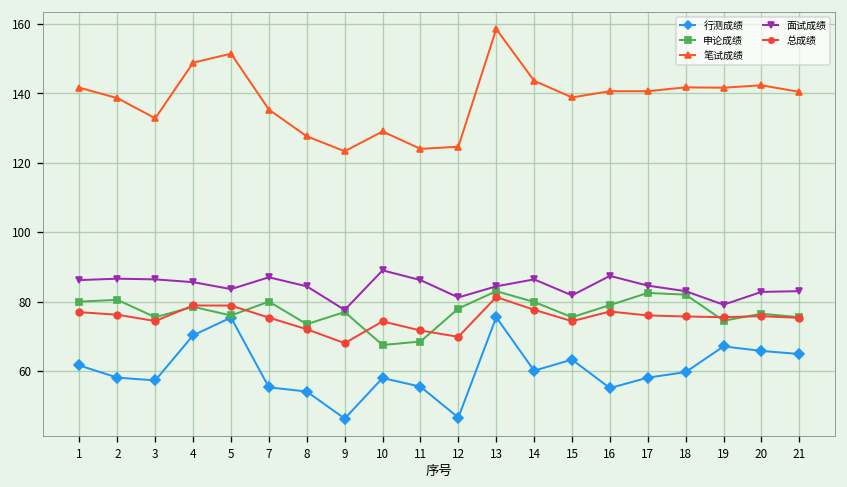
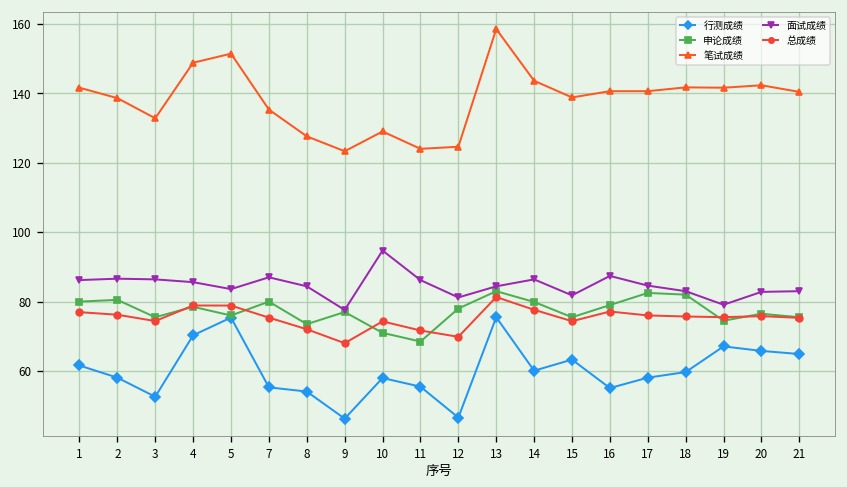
  {
    "行测成绩": {
      "1": 62,
      "2": 58,
-     "3": 57,
+     "3": 53,
      "4": 70,
      "7": 55,
      "8": 54,
      "9": 46,
      "10": 58,
      "11": 56,
      "12": 47,
      "13": 76,
      "14": 60,
      "15": 63,
      "16": 55,
      "17": 58,
      "18": 60,
      "19": 67,
      "20": 66,
      "21": 65
    },
    "申论成绩": {
      "1": 80,
      "2": 81,
      "3": 76,
      "7": 80,
      "8": 74,
-     "10": 68,
+     "10": 71,
      "11": 69,
      "12": 78,
      "13": 83,
      "14": 80,
      "15": 76,
      "16": 79,
      "17": 83,
      "18": 82,
      "19": 75
    },
    "面试成绩": {
      "1": 86,
      "2": 87,
      "3": 86,
      "4": 86,
      "5": 84,
      "7": 87,
      "8": 84,
-     "10": 89,
+     "10": 95,
      "11": 86,
      "12": 81,
      "13": 84,
      "14": 86,
      "15": 82,
      "16": 87,
      "17": 85,
      "18": 83,
      "19": 79,
      "20": 83,
      "21": 83
    }
  }
